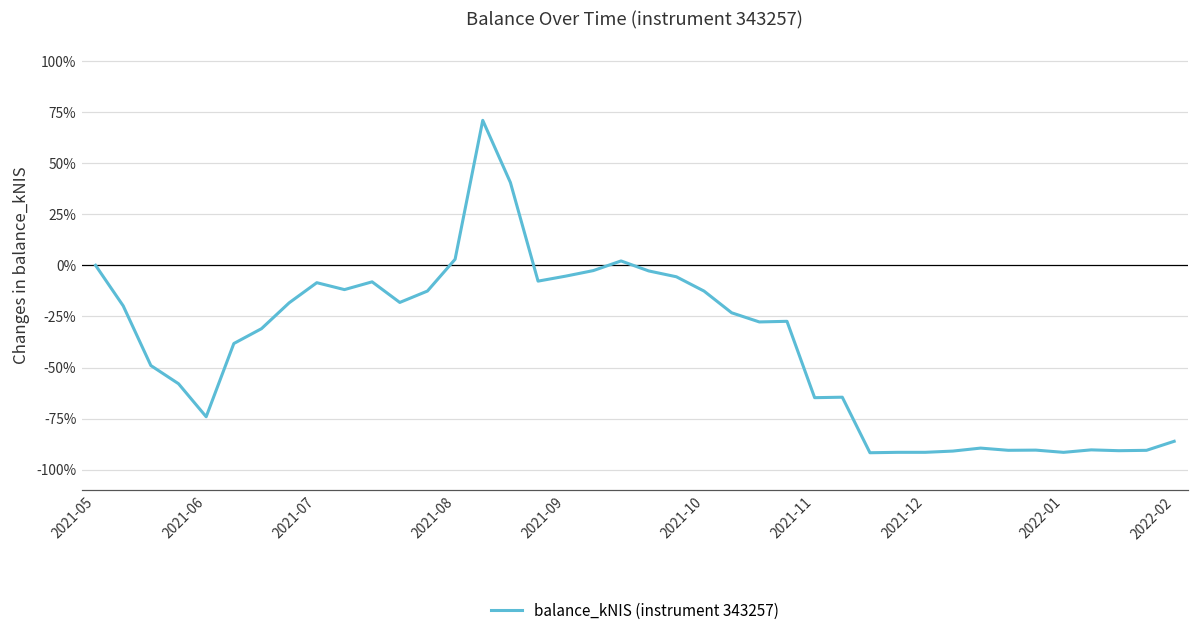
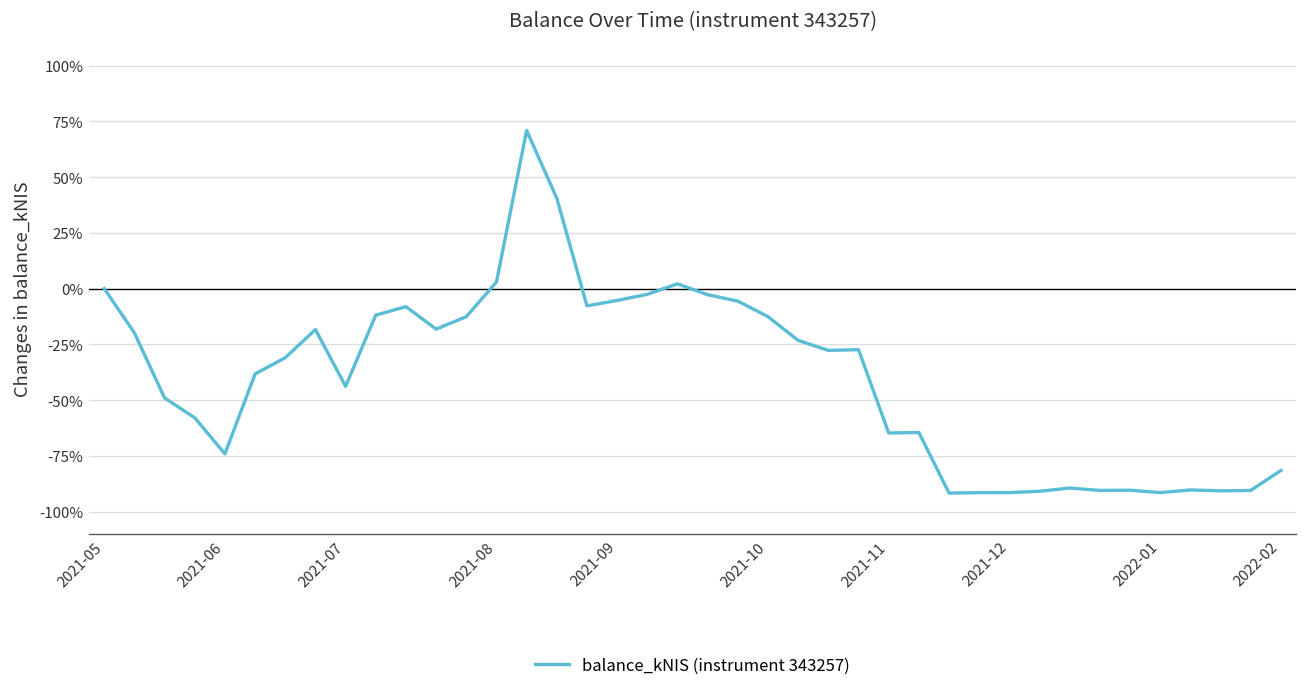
  {
    "2021-05": "0%",
    "2021-06": "-74%",
-   "2021-07": "-9%",
+   "2021-07": "-44%",
    "2021-08": "3%",
    "2021-09": "-5%",
    "2021-10": "-13%",
    "2021-11": "-65%",
    "2021-12": "-91%",
    "2022-01": "-91%",
-   "2022-02": "-86%"
+   "2022-02": "-82%"
  }
